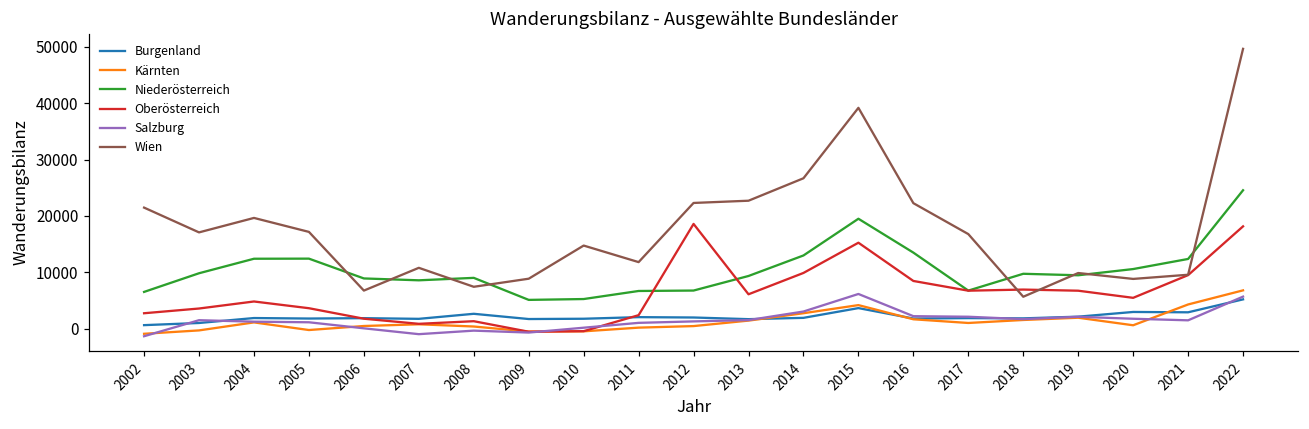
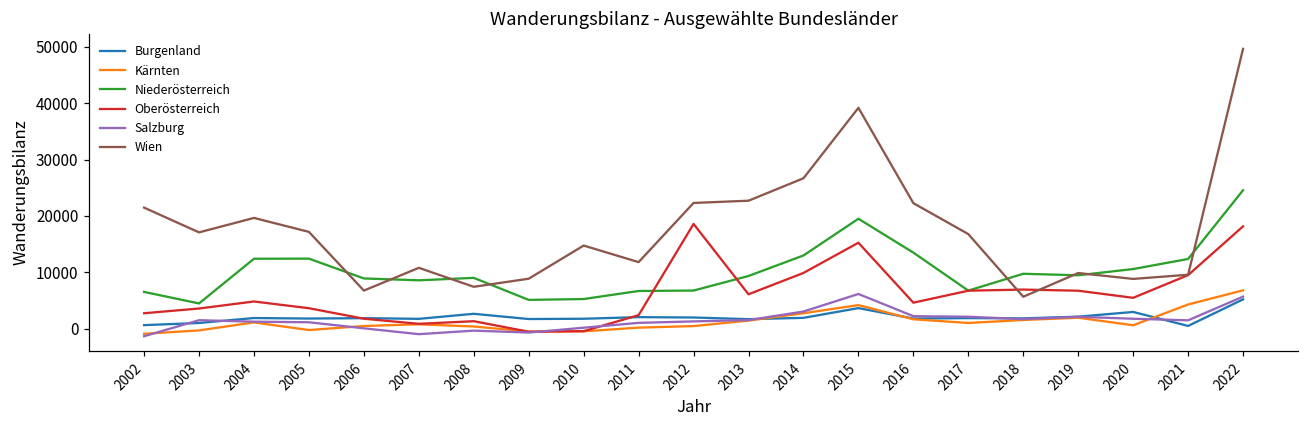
  {
    "Burgenland": {
      "2002": 1000,
      "2004": 2000,
      "2005": 2000,
      "2007": 2000,
      "2008": 3000,
      "2009": 2000,
      "2010": 2000,
      "2012": 2000,
      "2014": 2000,
      "2015": 4000,
      "2020": 3000,
-     "2021": 3000
+     "2021": 1000
    },
    "Kärnten": {
      "2003": 0,
      "2005": 0,
      "2008": 0,
      "2011": 0,
      "2012": 0,
      "2015": 4000,
      "2017": 1000,
      "2020": 1000,
      "2021": 4000,
      "2022": 7000
    },
    "Niederösterreich": {
      "2002": 7000,
-     "2003": 10000,
+     "2003": 4000,
      "2004": 12000,
      "2005": 12000,
      "2006": 9000,
      "2007": 9000,
      "2008": 9000,
      "2009": 5000,
      "2010": 5000,
      "2011": 7000,
      "2012": 7000,
      "2013": 9000,
      "2014": 13000,
      "2015": 20000,
      "2016": 14000,
      "2018": 10000,
      "2020": 11000,
      "2021": 12000,
      "2022": 25000
    },
    "Oberösterreich": {
      "2002": 3000,
      "2003": 4000,
      "2004": 5000,
      "2005": 4000,
      "2008": 1000,
      "2012": 19000,
      "2013": 6000,
      "2014": 10000,
      "2015": 15000,
-     "2016": 8000,
+     "2016": 5000,
      "2018": 7000,
      "2019": 7000,
      "2020": 5000,
      "2022": 18000
    },
    "Salzburg": {
      "2005": 1000,
      "2007": -1000,
      "2008": 0,
      "2010": 0,
      "2011": 1000,
      "2012": 1000,
      "2015": 6000,
      "2020": 2000,
      "2021": 1000
    },
    "Wien": {
      "2002": 21000,
      "2003": 17000,
      "2004": 20000,
      "2005": 17000,
      "2006": 7000,
      "2007": 11000,
      "2008": 7000,
      "2009": 9000,
      "2010": 15000,
      "2011": 12000,
      "2012": 22000,
      "2013": 23000,
      "2014": 27000,
      "2015": 39000,
      "2016": 22000,
      "2017": 17000,
      "2018": 6000,
      "2020": 9000,
      "2022": 50000
    }
  }
